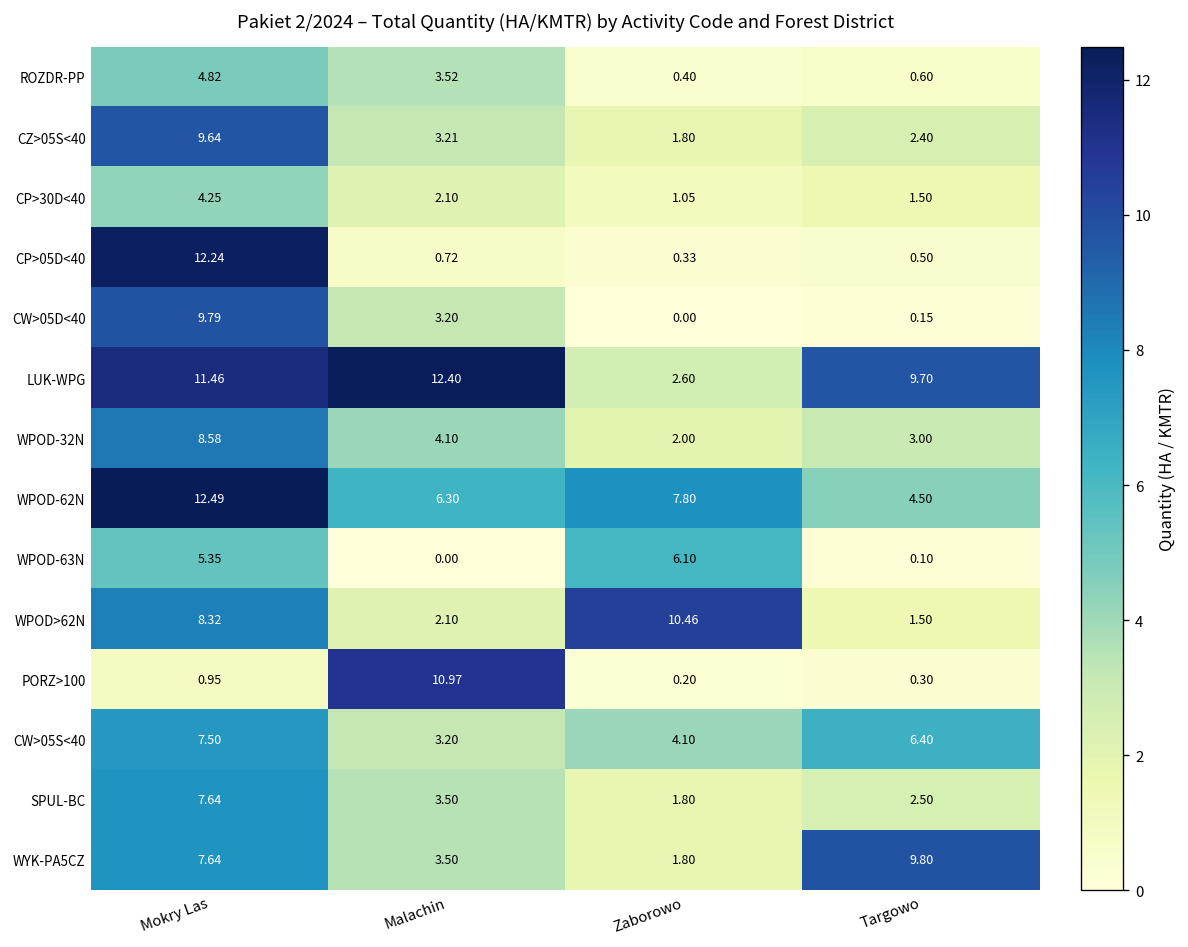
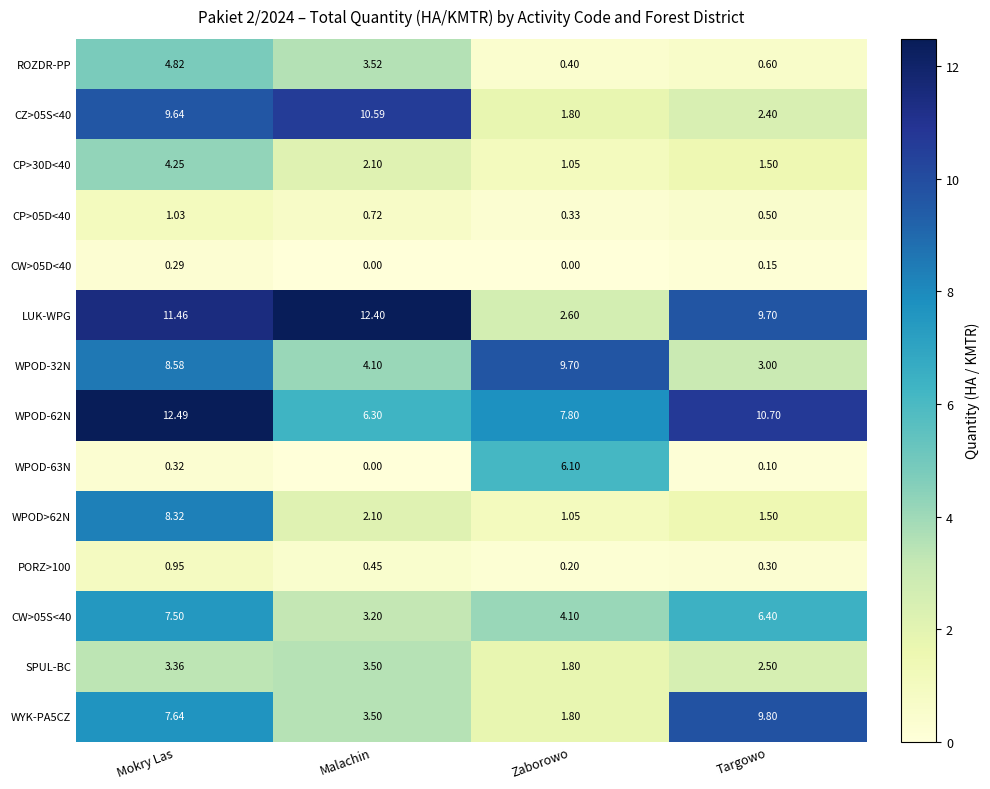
  {
    "ROZDR-PP": {
      "Mokry Las": 4.82,
      "Malachin": 3.52,
      "Zaborowo": 0.40,
      "Targowo": 0.60
    },
    "CZ>05S<40": {
      "Mokry Las": 9.64,
-     "Malachin": 3.21,
+     "Malachin": 10.59,
      "Zaborowo": 1.80,
      "Targowo": 2.40
    },
    "CP>30D<40": {
      "Mokry Las": 4.25,
      "Malachin": 2.10,
      "Zaborowo": 1.05,
      "Targowo": 1.50
    },
    "CP>05D<40": {
-     "Mokry Las": 12.24,
+     "Mokry Las": 1.03,
      "Malachin": 0.72,
      "Zaborowo": 0.33,
      "Targowo": 0.50
    },
    "CW>05D<40": {
-     "Mokry Las": 9.79,
-     "Malachin": 3.20,
+     "Mokry Las": 0.29,
+     "Malachin": 0.00,
      "Zaborowo": 0.00,
      "Targowo": 0.15
    },
    "LUK-WPG": {
      "Mokry Las": 11.46,
      "Malachin": 12.40,
      "Zaborowo": 2.60,
      "Targowo": 9.70
    },
    "WPOD-32N": {
      "Mokry Las": 8.58,
      "Malachin": 4.10,
-     "Zaborowo": 2.00,
+     "Zaborowo": 9.70,
      "Targowo": 3.00
    },
    "WPOD-62N": {
      "Mokry Las": 12.49,
      "Malachin": 6.30,
      "Zaborowo": 7.80,
-     "Targowo": 4.50
+     "Targowo": 10.70
    },
    "WPOD-63N": {
-     "Mokry Las": 5.35,
+     "Mokry Las": 0.32,
      "Malachin": 0.00,
      "Zaborowo": 6.10,
      "Targowo": 0.10
    },
    "WPOD>62N": {
      "Mokry Las": 8.32,
      "Malachin": 2.10,
-     "Zaborowo": 10.46,
+     "Zaborowo": 1.05,
      "Targowo": 1.50
    },
    "PORZ>100": {
      "Mokry Las": 0.95,
-     "Malachin": 10.97,
+     "Malachin": 0.45,
      "Zaborowo": 0.20,
      "Targowo": 0.30
    },
    "CW>05S<40": {
      "Mokry Las": 7.50,
      "Malachin": 3.20,
      "Zaborowo": 4.10,
      "Targowo": 6.40
    },
    "SPUL-BC": {
-     "Mokry Las": 7.64,
+     "Mokry Las": 3.36,
      "Malachin": 3.50,
      "Zaborowo": 1.80,
      "Targowo": 2.50
    },
    "WYK-PA5CZ": {
      "Mokry Las": 7.64,
      "Malachin": 3.50,
      "Zaborowo": 1.80,
      "Targowo": 9.80
    }
  }
